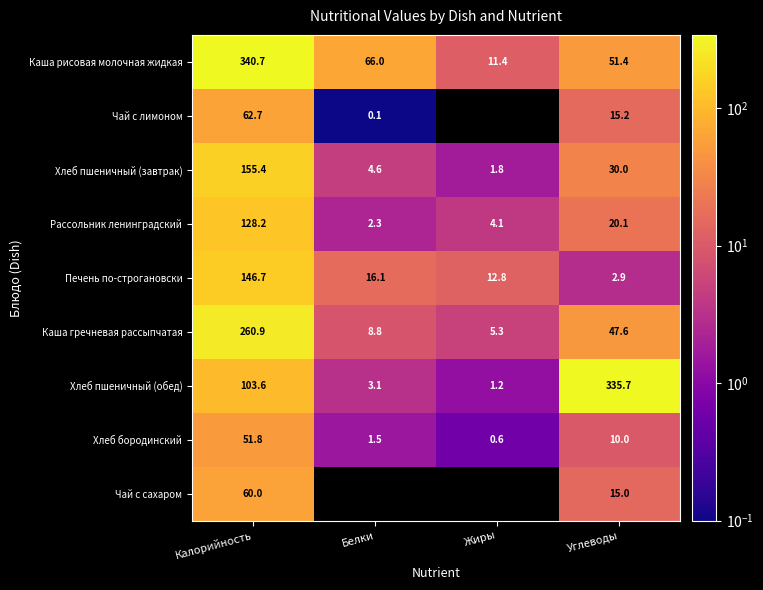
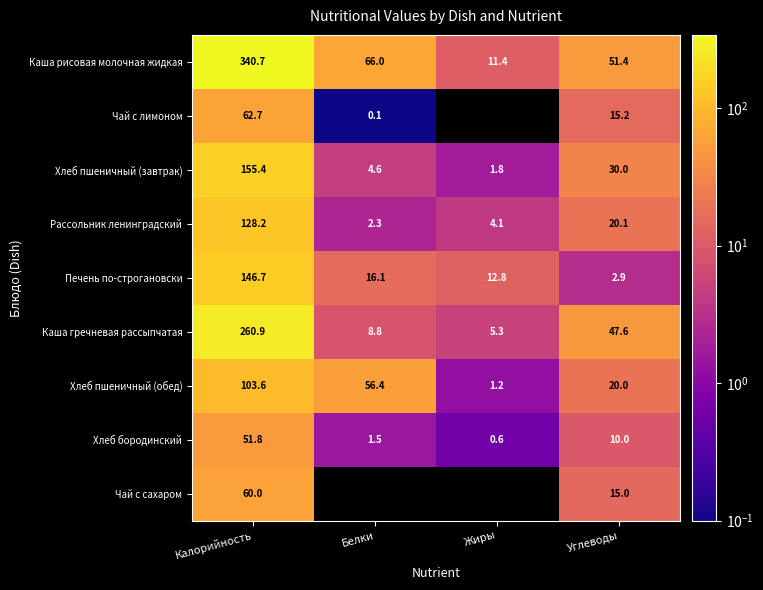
  {
    "Каша рисовая молочная жидкая": {
      "Калорийность": 340.7,
      "Белки": 66.0,
      "Жиры": 11.4,
      "Углеводы": 51.4
    },
    "Чай с лимоном": {
      "Калорийность": 62.7,
      "Белки": 0.1,
      "Углеводы": 15.2
    },
    "Хлеб пшеничный (завтрак)": {
      "Калорийность": 155.4,
      "Белки": 4.6,
      "Жиры": 1.8,
      "Углеводы": 30.0
    },
    "Рассольник ленинградский": {
      "Калорийность": 128.2,
      "Белки": 2.3,
      "Жиры": 4.1,
      "Углеводы": 20.1
    },
    "Печень по-строгановски": {
      "Калорийность": 146.7,
      "Белки": 16.1,
      "Жиры": 12.8,
      "Углеводы": 2.9
    },
    "Каша гречневая рассыпчатая": {
      "Калорийность": 260.9,
      "Белки": 8.8,
      "Жиры": 5.3,
      "Углеводы": 47.6
    },
    "Хлеб пшеничный (обед)": {
      "Калорийность": 103.6,
-     "Белки": 3.1,
+     "Белки": 56.4,
      "Жиры": 1.2,
-     "Углеводы": 335.7
+     "Углеводы": 20.0
    },
    "Хлеб бородинский": {
      "Калорийность": 51.8,
      "Белки": 1.5,
      "Жиры": 0.6,
      "Углеводы": 10.0
    },
    "Чай с сахаром": {
      "Калорийность": 60.0,
      "Углеводы": 15.0
    }
  }
